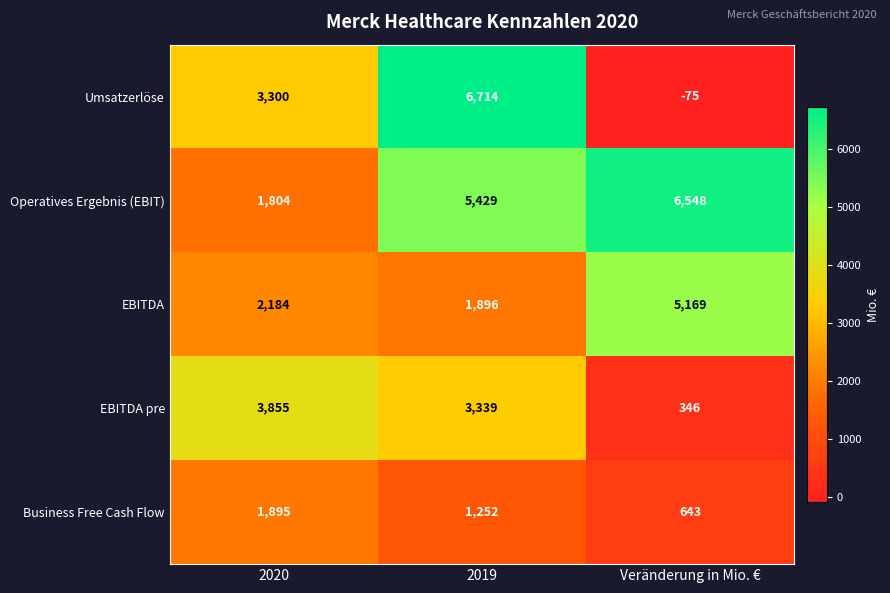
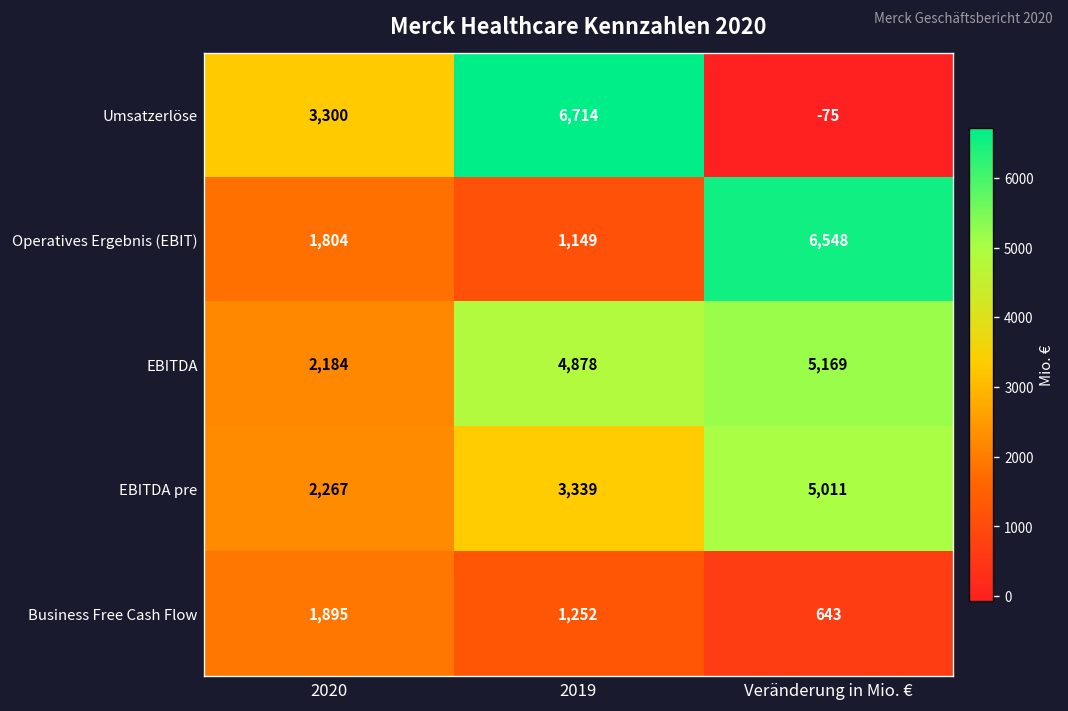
  {
    "Umsatzerlöse": {
      "2020": "3,300",
      "2019": "6,714",
      "Veränderung in Mio. €": "-75"
    },
    "Operatives Ergebnis (EBIT)": {
      "2020": "1,804",
-     "2019": "5,429",
+     "2019": "1,149",
      "Veränderung in Mio. €": "6,548"
    },
    "EBITDA": {
      "2020": "2,184",
-     "2019": "1,896",
+     "2019": "4,878",
      "Veränderung in Mio. €": "5,169"
    },
    "EBITDA pre": {
-     "2020": "3,855",
+     "2020": "2,267",
      "2019": "3,339",
-     "Veränderung in Mio. €": "346"
+     "Veränderung in Mio. €": "5,011"
    },
    "Business Free Cash Flow": {
      "2020": "1,895",
      "2019": "1,252",
      "Veränderung in Mio. €": "643"
    }
  }
